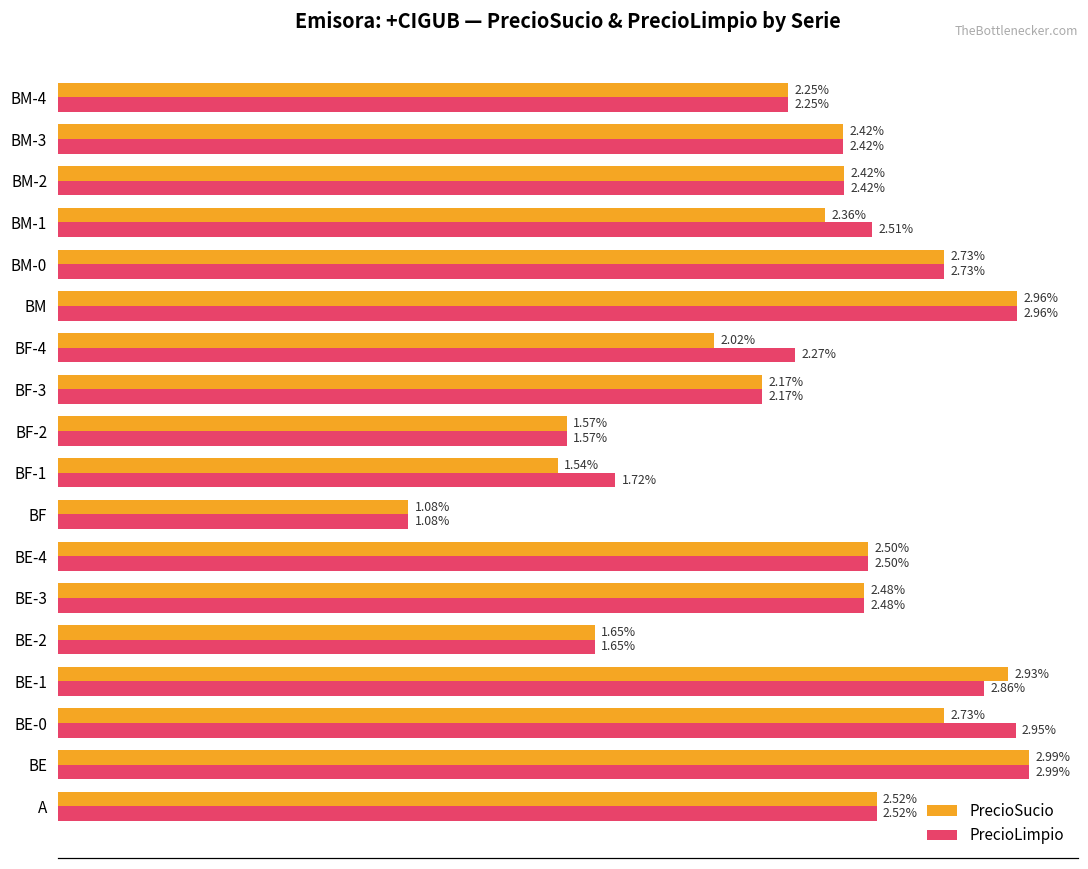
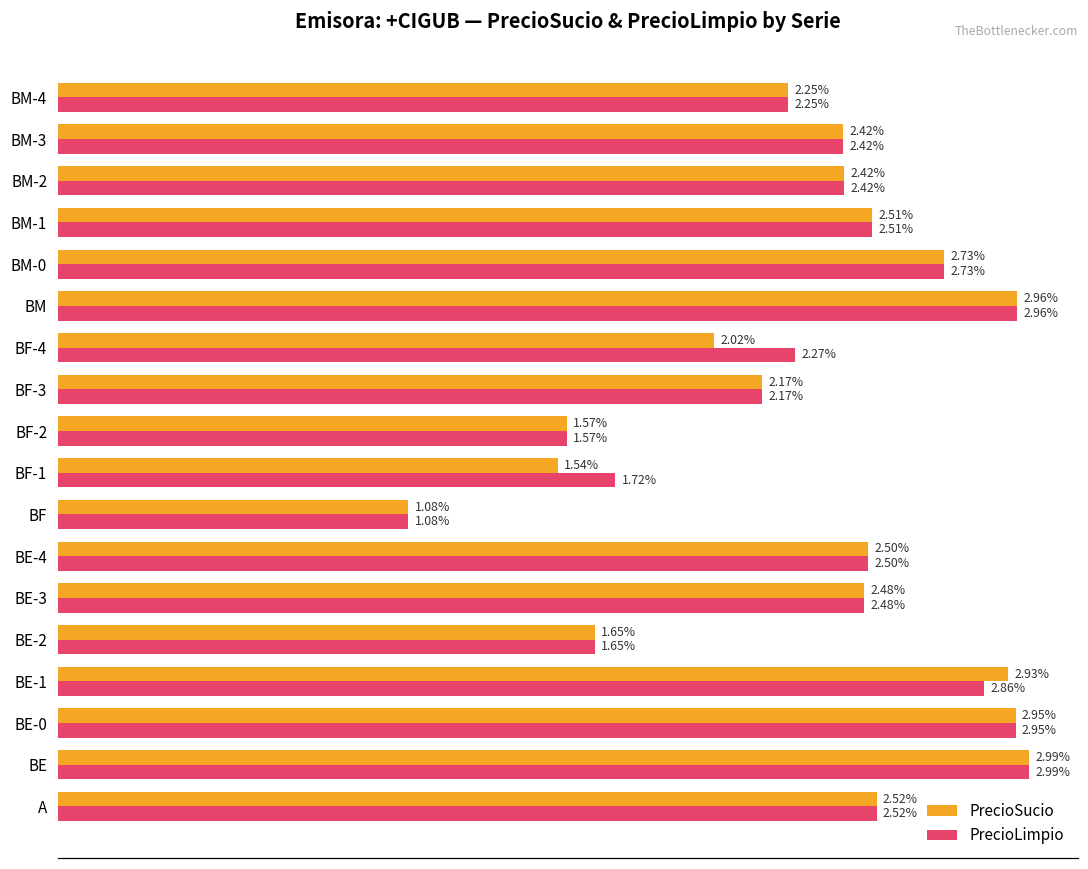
  {
    "PrecioSucio": {
      "BM-4": "2.25%",
      "BM-3": "2.42%",
      "BM-2": "2.42%",
-     "BM-1": "2.36%",
+     "BM-1": "2.51%",
      "BM-0": "2.73%",
      "BM": "2.96%",
      "BF-4": "2.02%",
      "BF-3": "2.17%",
      "BF-2": "1.57%",
      "BF-1": "1.54%",
      "BF": "1.08%",
      "BE-4": "2.50%",
      "BE-3": "2.48%",
      "BE-2": "1.65%",
      "BE-1": "2.93%",
-     "BE-0": "2.73%",
+     "BE-0": "2.95%",
      "BE": "2.99%",
      "A": "2.52%"
    },
    "PrecioLimpio": {
      "BM-4": "2.25%",
      "BM-3": "2.42%",
      "BM-2": "2.42%",
      "BM-1": "2.51%",
      "BM-0": "2.73%",
      "BM": "2.96%",
      "BF-4": "2.27%",
      "BF-3": "2.17%",
      "BF-2": "1.57%",
      "BF-1": "1.72%",
      "BF": "1.08%",
      "BE-4": "2.50%",
      "BE-3": "2.48%",
      "BE-2": "1.65%",
      "BE-1": "2.86%",
      "BE-0": "2.95%",
      "BE": "2.99%",
      "A": "2.52%"
    }
  }
